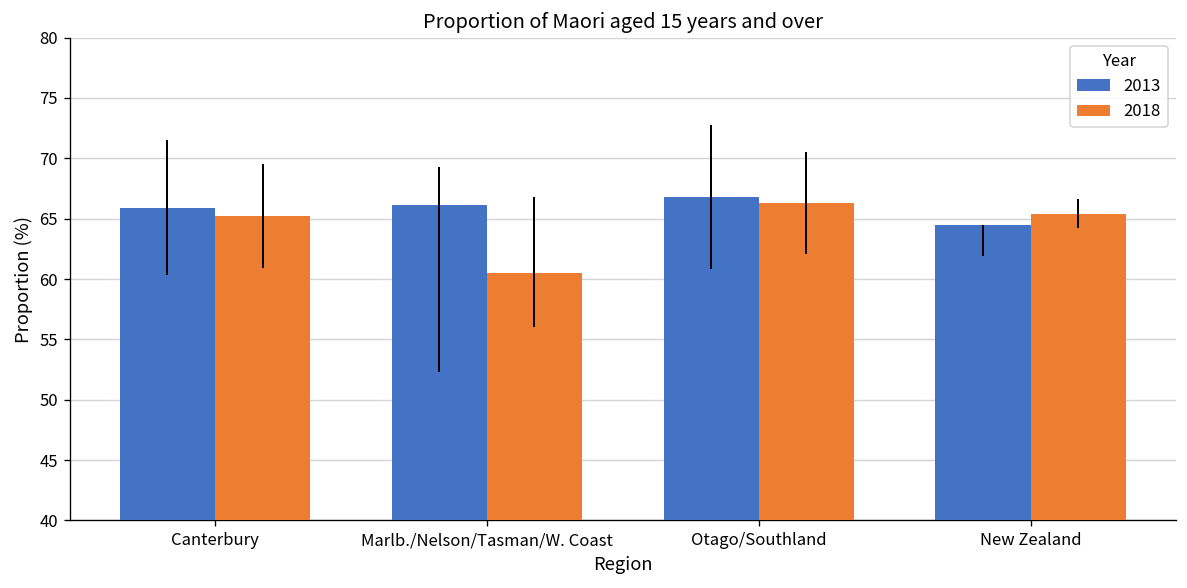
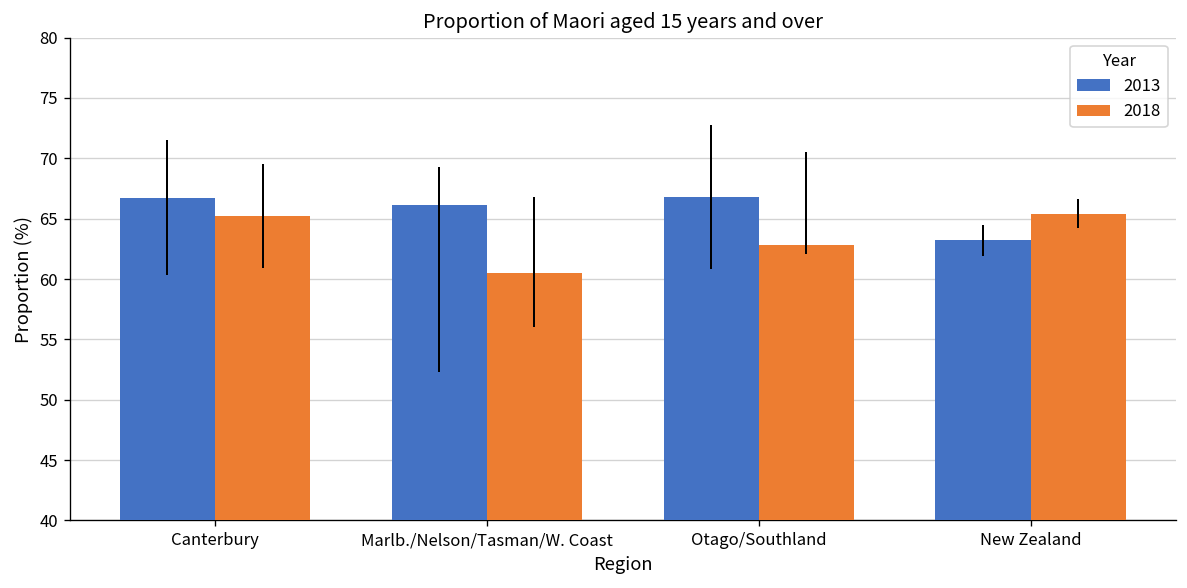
  {
    "2013": {
-     "Canterbury": 65.9,
+     "Canterbury": 66.7,
      "Marlb./Nelson/Tasman/W. Coast": 66.1,
      "Otago/Southland": 66.8,
-     "New Zealand": 64.5
+     "New Zealand": 63.2
    },
    "2018": {
      "Canterbury": 65.2,
      "Marlb./Nelson/Tasman/W. Coast": 60.5,
-     "Otago/Southland": 66.3,
+     "Otago/Southland": 62.8,
      "New Zealand": 65.4
    }
  }
